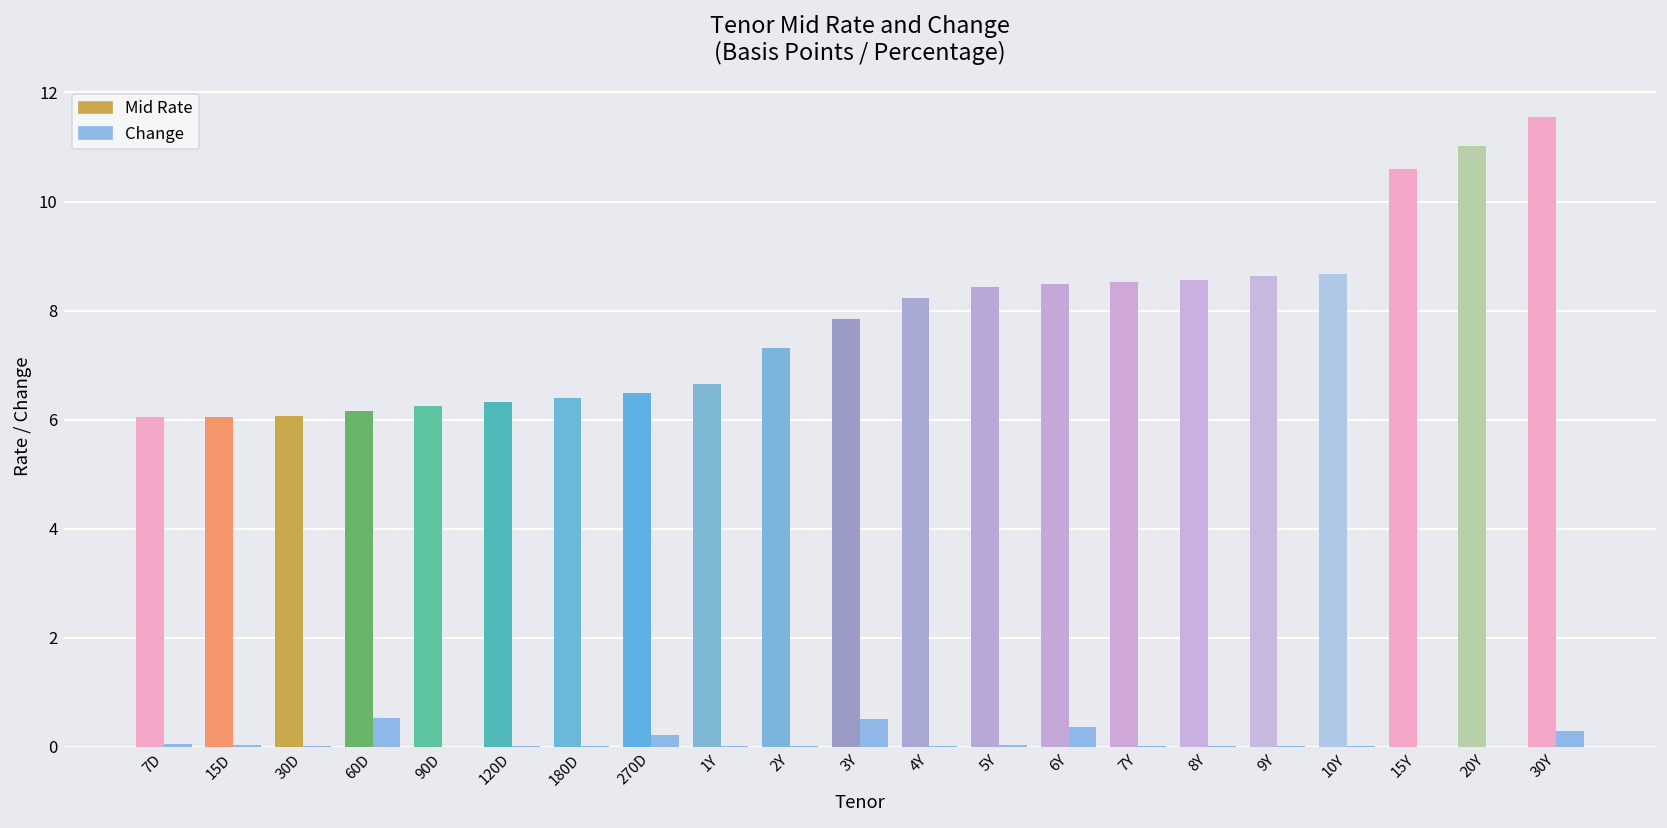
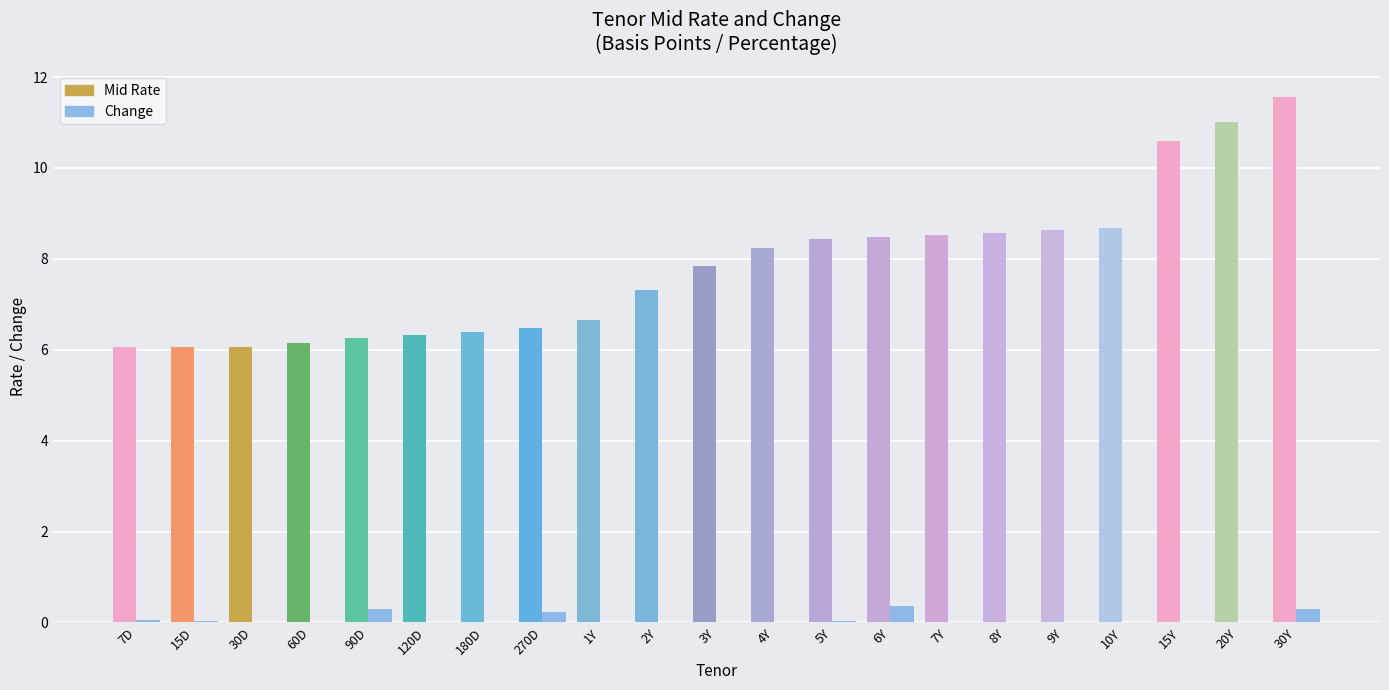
  {
    "Change": {
-     "60D": 0.5,
-     "90D": 0.0,
+     "60D": 0.0,
+     "90D": 0.3,
      "270D": 0.2,
-     "3Y": 0.5,
+     "3Y": 0.0,
      "6Y": 0.4,
      "15Y": 0.0,
      "20Y": 0.0,
      "30Y": 0.3
    }
  }
